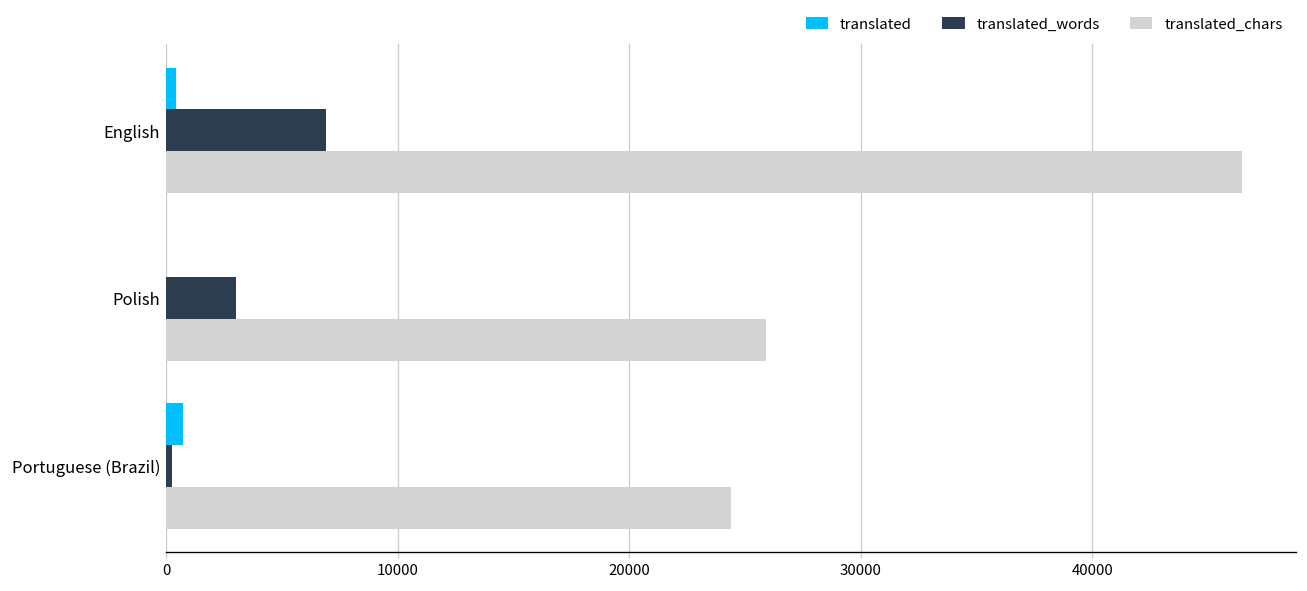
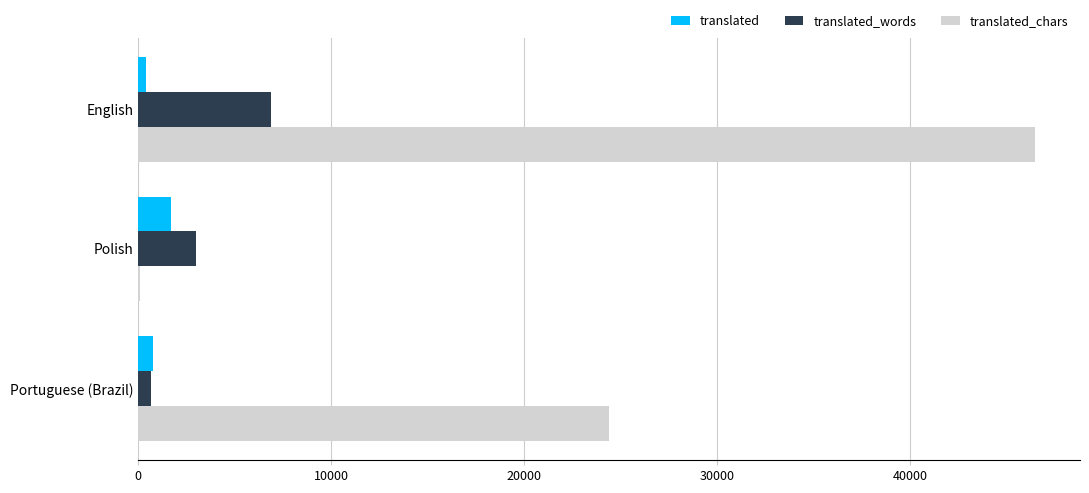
  {
    "translated": {
      "English": 400,
-     "Polish": 0,
+     "Polish": 1700,
      "Portuguese (Brazil)": 800
    },
    "translated_words": {
      "English": 6900,
      "Polish": 3000,
-     "Portuguese (Brazil)": 200
+     "Portuguese (Brazil)": 700
    },
    "translated_chars": {
      "English": 46500,
-     "Polish": 25900,
+     "Polish": 100,
      "Portuguese (Brazil)": 24400
    }
  }
